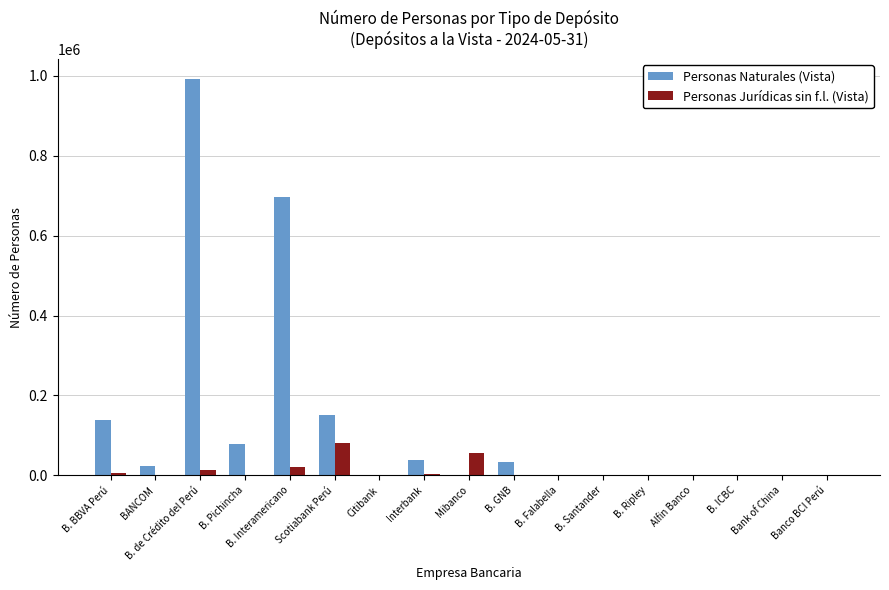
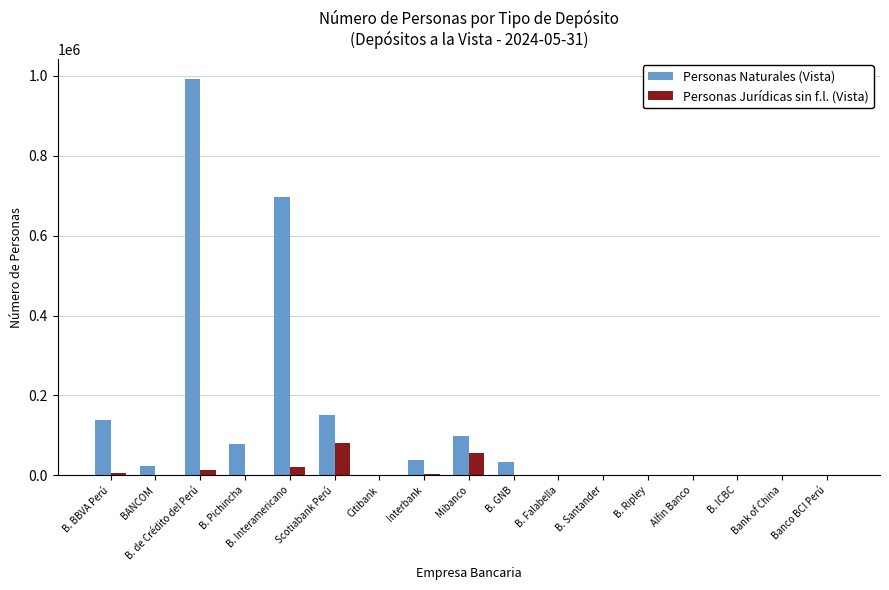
  {
    "Personas Naturales (Vista)": {
      "B. BBVA Perú": 140000,
      "BANCOM": 20000,
      "B. de Crédito del Perú": 990000,
      "B. Pichincha": 80000,
      "B. Interamericano": 700000,
      "Scotiabank Perú": 150000,
      "Citibank": 0,
      "Interbank": 40000,
-     "Mibanco": 0,
+     "Mibanco": 100000,
      "B. GNB": 30000,
      "B. Falabella": 0,
      "B. Santander": 0,
      "B. Ripley": 0,
      "B. ICBC": 0,
      "Bank of China": 0,
      "Banco BCI Perú": 0
    },
    "Personas Jurídicas sin f.l. (Vista)": {
      "B. BBVA Perú": 10000,
      "BANCOM": 0,
      "B. de Crédito del Perú": 10000,
      "B. Interamericano": 20000,
      "Scotiabank Perú": 80000,
      "Citibank": 0,
      "Mibanco": 60000,
      "B. Falabella": 0,
      "B. Santander": 0,
      "B. Ripley": 0,
      "Alfin Banco": 0,
      "B. ICBC": 0,
      "Bank of China": 0,
      "Banco BCI Perú": 0
    }
  }
